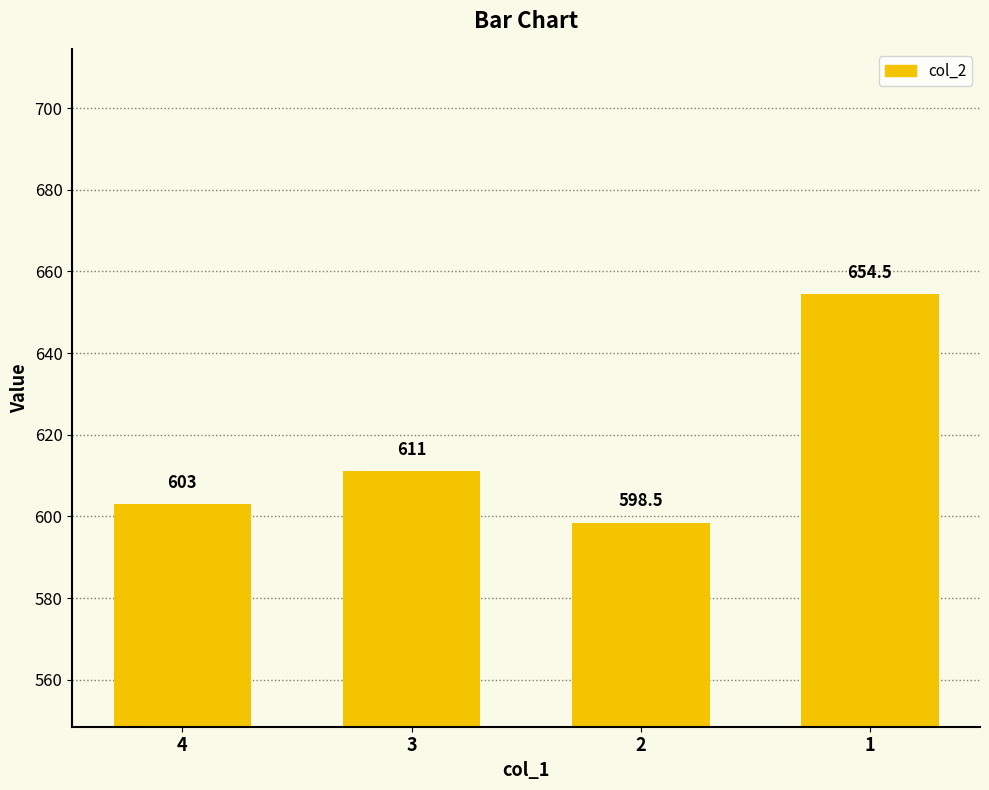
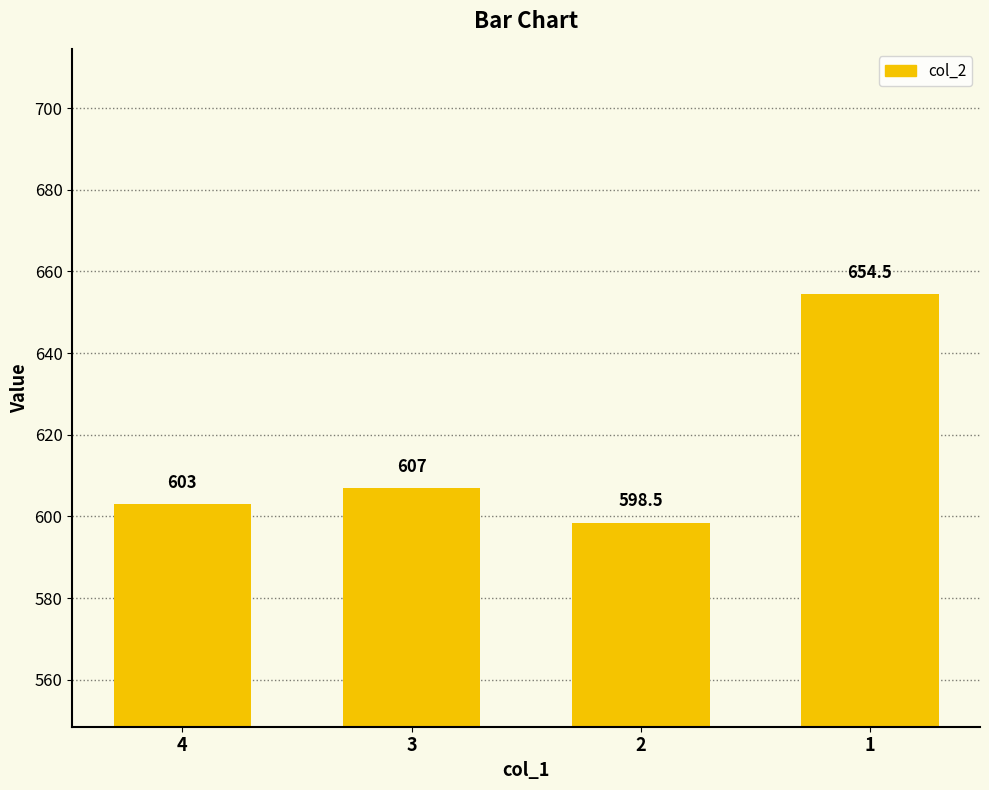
  {
    "4": 603,
-   "3": 611,
+   "3": 607,
    "2": 598.5,
    "1": 654.5
  }
